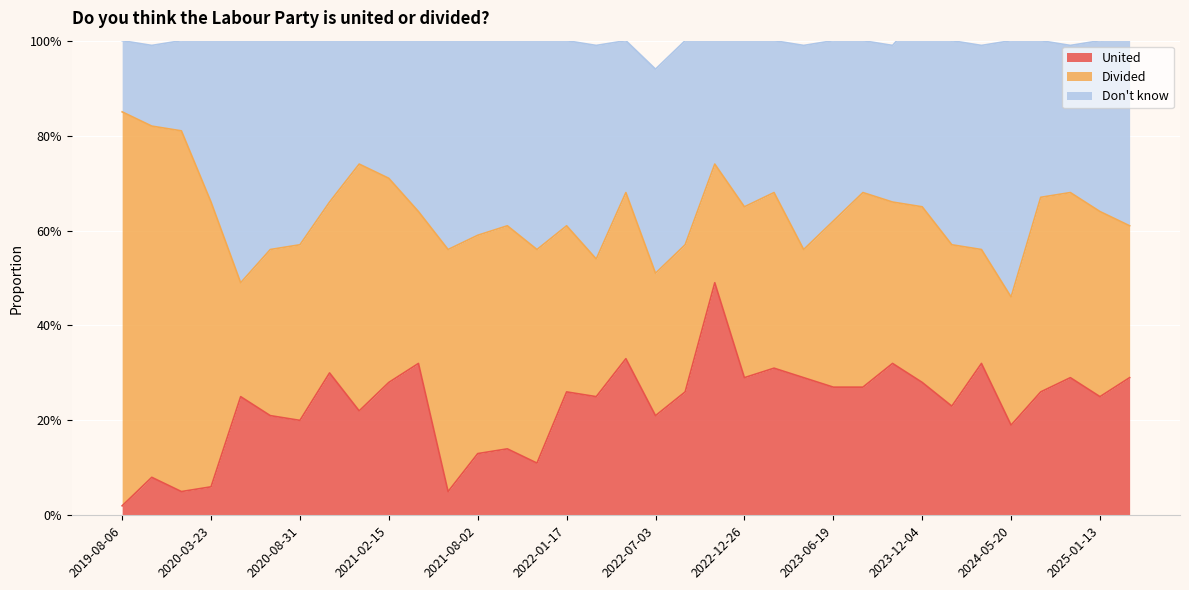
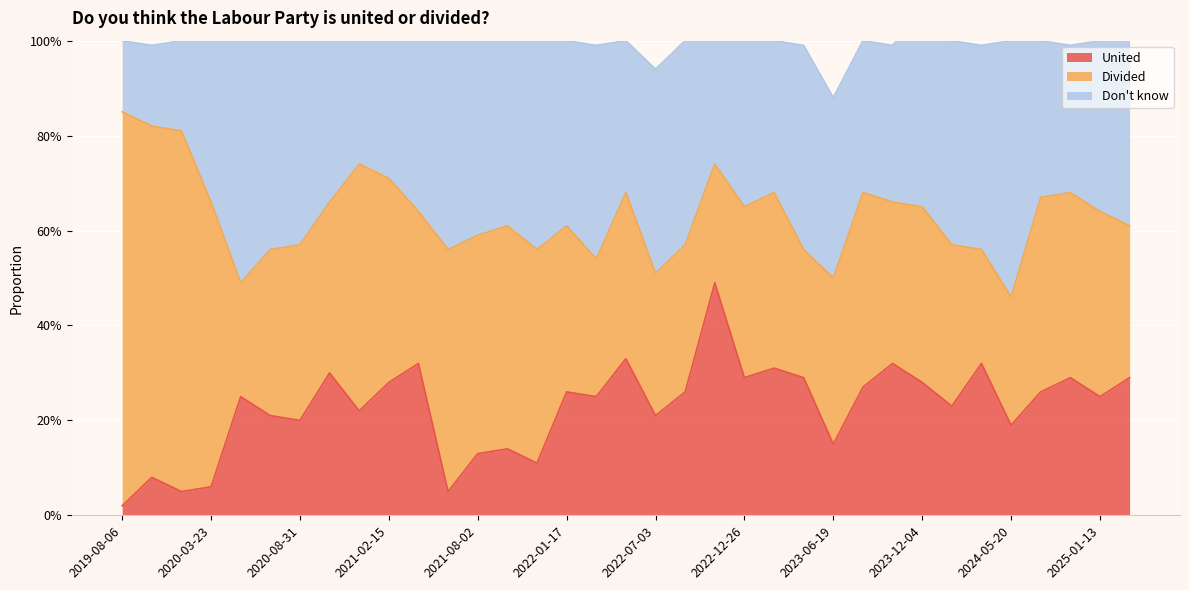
  {
    "United": {
      "2019-08-06": "2%",
      "2020-03-23": "6%",
      "2020-08-31": "20%",
      "2021-02-15": "28%",
      "2021-08-02": "13%",
      "2022-01-17": "26%",
      "2022-07-03": "21%",
      "2022-12-26": "29%",
-     "2023-06-19": "27%",
+     "2023-06-19": "15%",
      "2023-12-04": "28%",
      "2024-05-20": "19%",
      "2025-01-13": "25%"
    },
    "Divided": {
      "2019-08-06": "83%",
      "2020-03-23": "60%",
      "2020-08-31": "37%",
      "2021-02-15": "43%",
      "2021-08-02": "46%",
      "2022-01-17": "35%",
      "2022-07-03": "30%",
      "2022-12-26": "36%",
      "2023-06-19": "35%",
      "2023-12-04": "37%",
      "2024-05-20": "27%",
      "2025-01-13": "39%"
    },
    "Don't know": {
      "2019-08-06": "15%",
      "2020-03-23": "34%",
      "2020-08-31": "43%",
      "2021-02-15": "29%",
      "2021-08-02": "41%",
      "2022-01-17": "39%",
      "2022-07-03": "43%",
      "2022-12-26": "35%",
      "2023-06-19": "38%",
      "2024-05-20": "54%",
      "2025-01-13": "36%"
    }
  }
